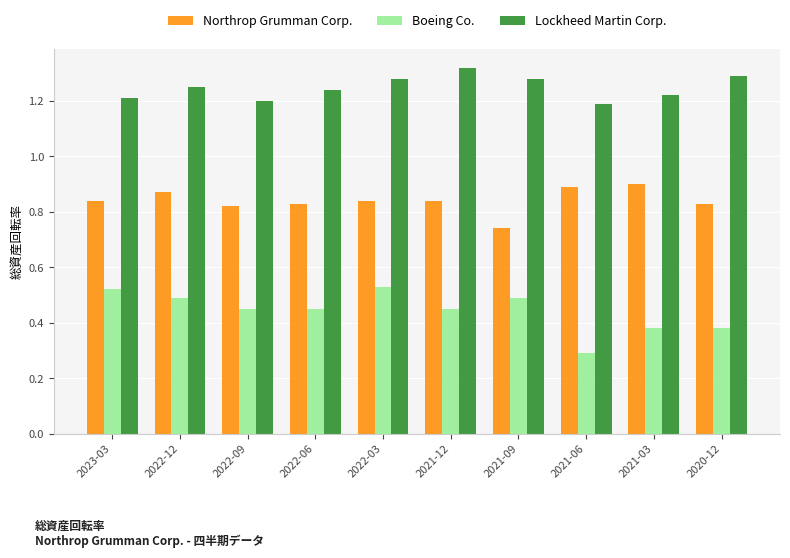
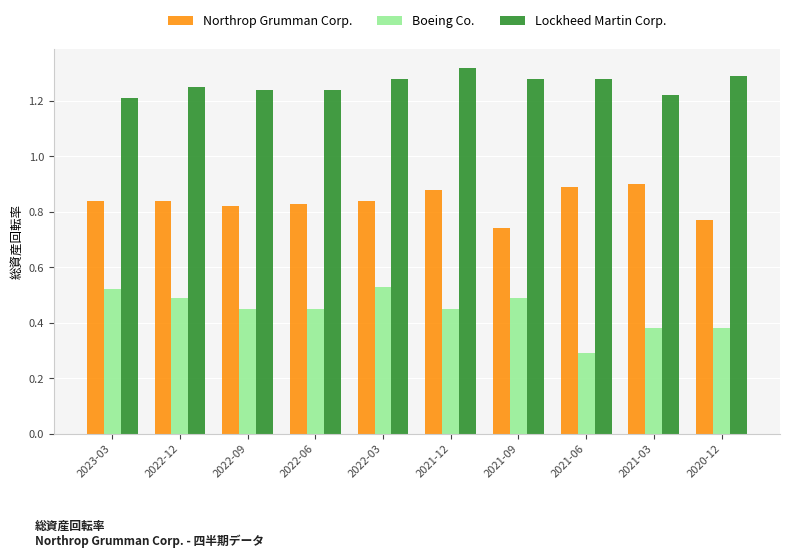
  {
    "Northrop Grumman Corp.": {
      "2023-03": 0.84,
-     "2022-12": 0.87,
+     "2022-12": 0.84,
      "2022-09": 0.82,
      "2022-06": 0.83,
      "2022-03": 0.84,
-     "2021-12": 0.84,
+     "2021-12": 0.88,
      "2021-09": 0.74,
      "2021-06": 0.89,
      "2021-03": 0.90,
-     "2020-12": 0.83
+     "2020-12": 0.77
    },
    "Boeing Co.": {
      "2023-03": 0.52,
      "2022-12": 0.49,
      "2022-09": 0.45,
      "2022-06": 0.45,
      "2022-03": 0.53,
      "2021-12": 0.45,
      "2021-09": 0.49,
      "2021-06": 0.29,
      "2021-03": 0.38,
      "2020-12": 0.38
    },
    "Lockheed Martin Corp.": {
      "2023-03": 1.21,
      "2022-12": 1.25,
-     "2022-09": 1.20,
+     "2022-09": 1.24,
      "2022-06": 1.24,
      "2022-03": 1.28,
      "2021-12": 1.32,
      "2021-09": 1.28,
-     "2021-06": 1.19,
+     "2021-06": 1.28,
      "2021-03": 1.22,
      "2020-12": 1.29
    }
  }
